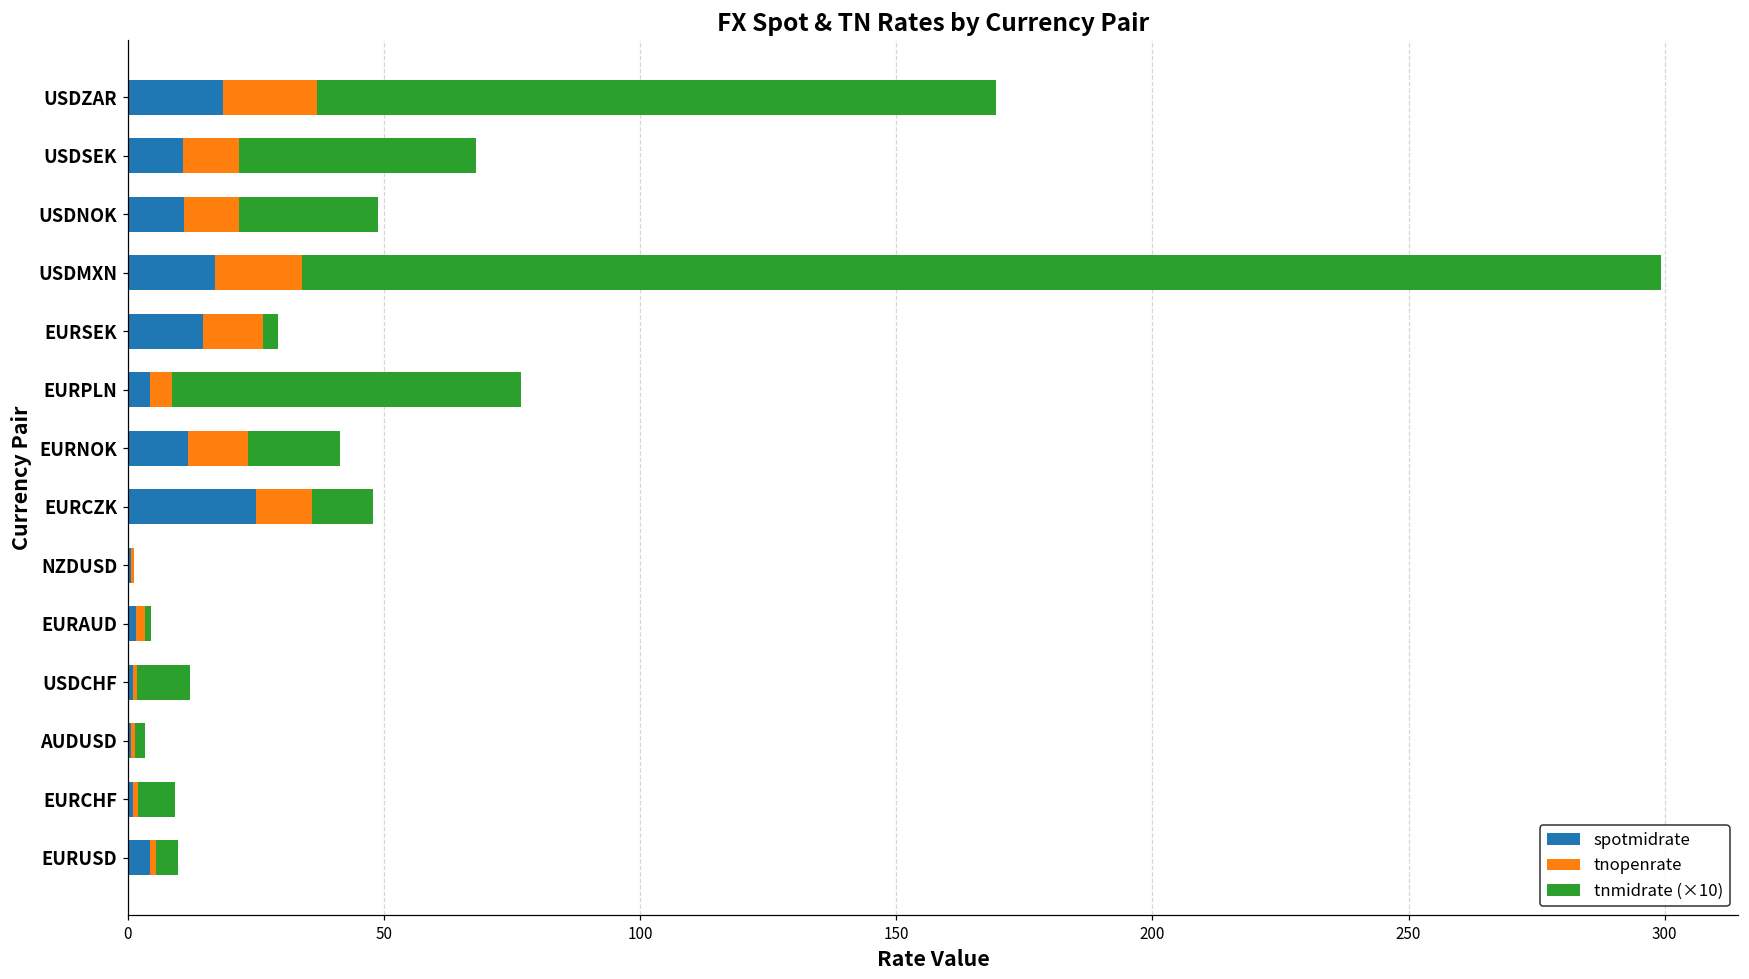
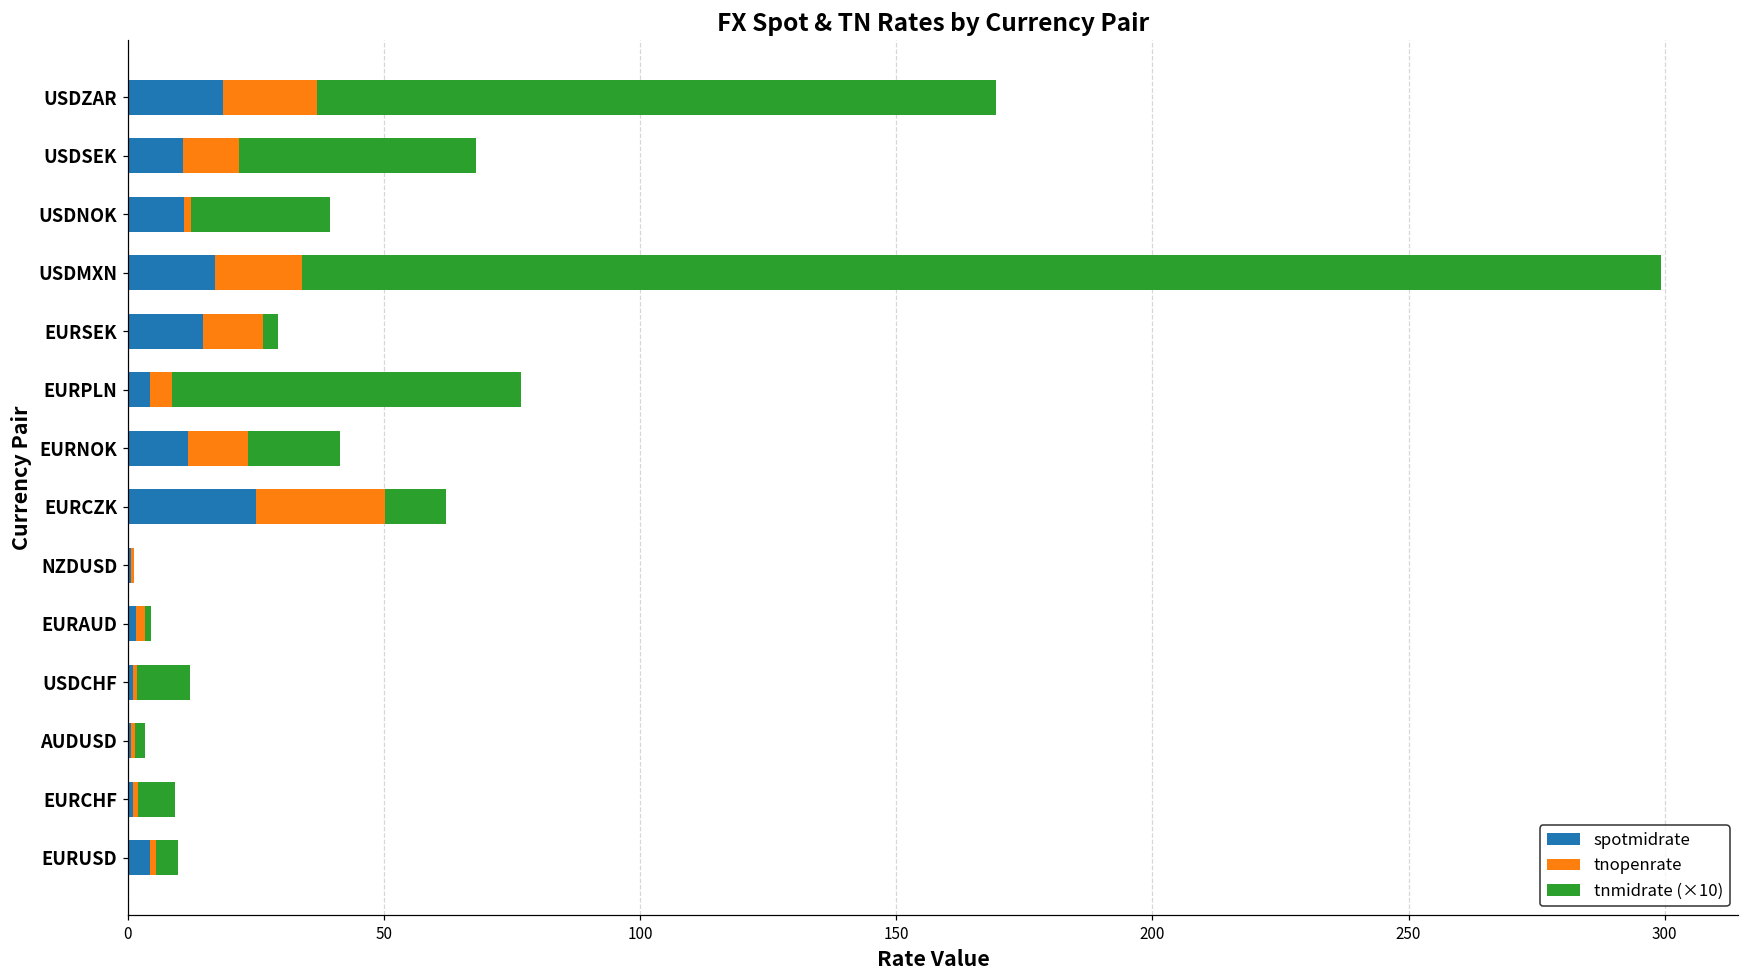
  {
    "spotmidrate": {
      "USDZAR": 18,
      "USDSEK": 11,
      "USDNOK": 11,
      "USDMXN": 17,
      "EURSEK": 15,
      "EURPLN": 4,
      "EURNOK": 12,
      "EURCZK": 25,
      "NZDUSD": 1,
      "EURAUD": 2,
      "USDCHF": 1,
      "AUDUSD": 1,
      "EURCHF": 1,
      "EURUSD": 4
    },
    "tnopenrate": {
      "USDZAR": 18,
      "USDSEK": 11,
-     "USDNOK": 11,
+     "USDNOK": 2,
      "USDMXN": 17,
      "EURSEK": 12,
      "EURPLN": 4,
      "EURNOK": 12,
-     "EURCZK": 11,
+     "EURCZK": 25,
      "NZDUSD": 1,
      "EURAUD": 2,
      "USDCHF": 1,
      "AUDUSD": 1,
      "EURCHF": 1,
      "EURUSD": 1
    },
    "tnmidrate (×10)": {
      "USDZAR": 133,
      "USDSEK": 46,
      "USDNOK": 27,
      "USDMXN": 265,
      "EURSEK": 3,
      "EURPLN": 68,
      "EURNOK": 18,
      "EURCZK": 12,
      "EURAUD": 1,
      "USDCHF": 10,
      "AUDUSD": 2,
      "EURCHF": 7,
      "EURUSD": 4
    }
  }
